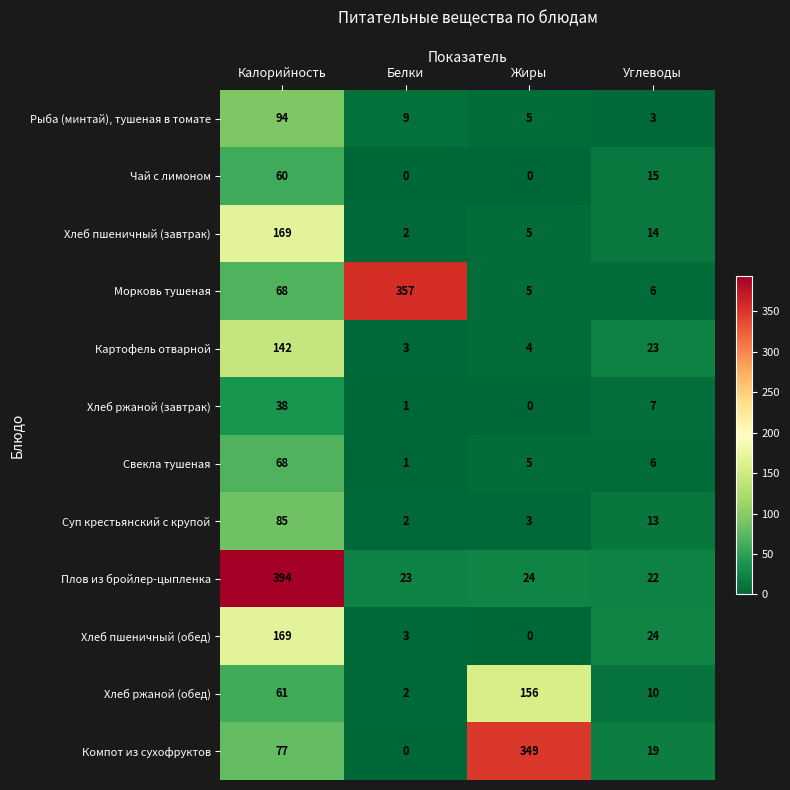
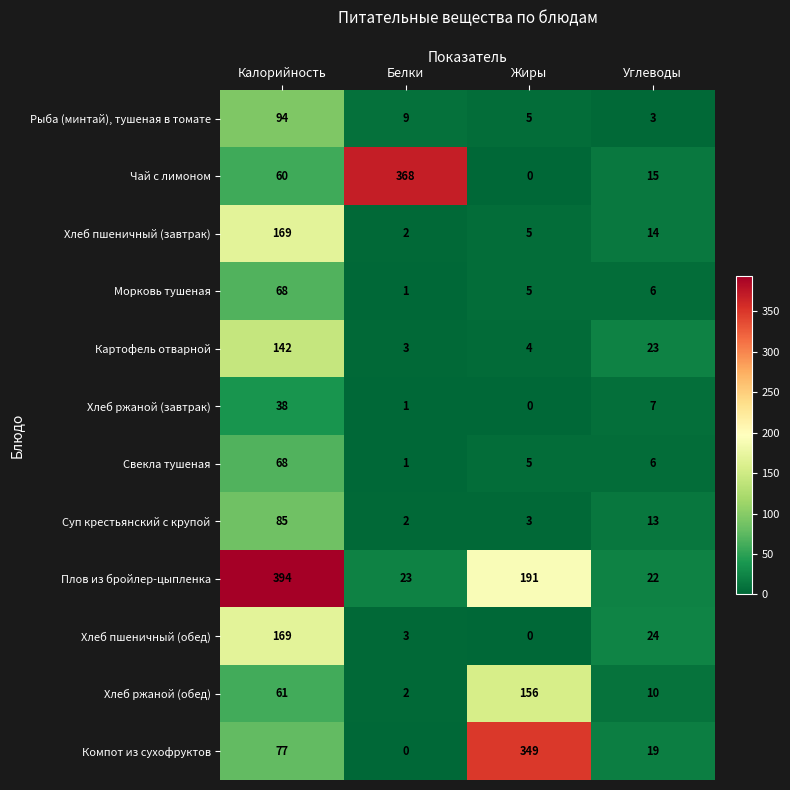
  {
    "Рыба (минтай), тушеная в томате": {
      "Калорийность": 94,
      "Белки": 9,
      "Жиры": 5,
      "Углеводы": 3
    },
    "Чай с лимоном": {
      "Калорийность": 60,
-     "Белки": 0,
+     "Белки": 368,
      "Жиры": 0,
      "Углеводы": 15
    },
    "Хлеб пшеничный (завтрак)": {
      "Калорийность": 169,
      "Белки": 2,
      "Жиры": 5,
      "Углеводы": 14
    },
    "Морковь тушеная": {
      "Калорийность": 68,
-     "Белки": 357,
+     "Белки": 1,
      "Жиры": 5,
      "Углеводы": 6
    },
    "Картофель отварной": {
      "Калорийность": 142,
      "Белки": 3,
      "Жиры": 4,
      "Углеводы": 23
    },
    "Хлеб ржаной (завтрак)": {
      "Калорийность": 38,
      "Белки": 1,
      "Жиры": 0,
      "Углеводы": 7
    },
    "Свекла тушеная": {
      "Калорийность": 68,
      "Белки": 1,
      "Жиры": 5,
      "Углеводы": 6
    },
    "Суп крестьянский с крупой": {
      "Калорийность": 85,
      "Белки": 2,
      "Жиры": 3,
      "Углеводы": 13
    },
    "Плов из бройлер-цыпленка": {
      "Калорийность": 394,
      "Белки": 23,
-     "Жиры": 24,
+     "Жиры": 191,
      "Углеводы": 22
    },
    "Хлеб пшеничный (обед)": {
      "Калорийность": 169,
      "Белки": 3,
      "Жиры": 0,
      "Углеводы": 24
    },
    "Хлеб ржаной (обед)": {
      "Калорийность": 61,
      "Белки": 2,
      "Жиры": 156,
      "Углеводы": 10
    },
    "Компот из сухофруктов": {
      "Калорийность": 77,
      "Белки": 0,
      "Жиры": 349,
      "Углеводы": 19
    }
  }
